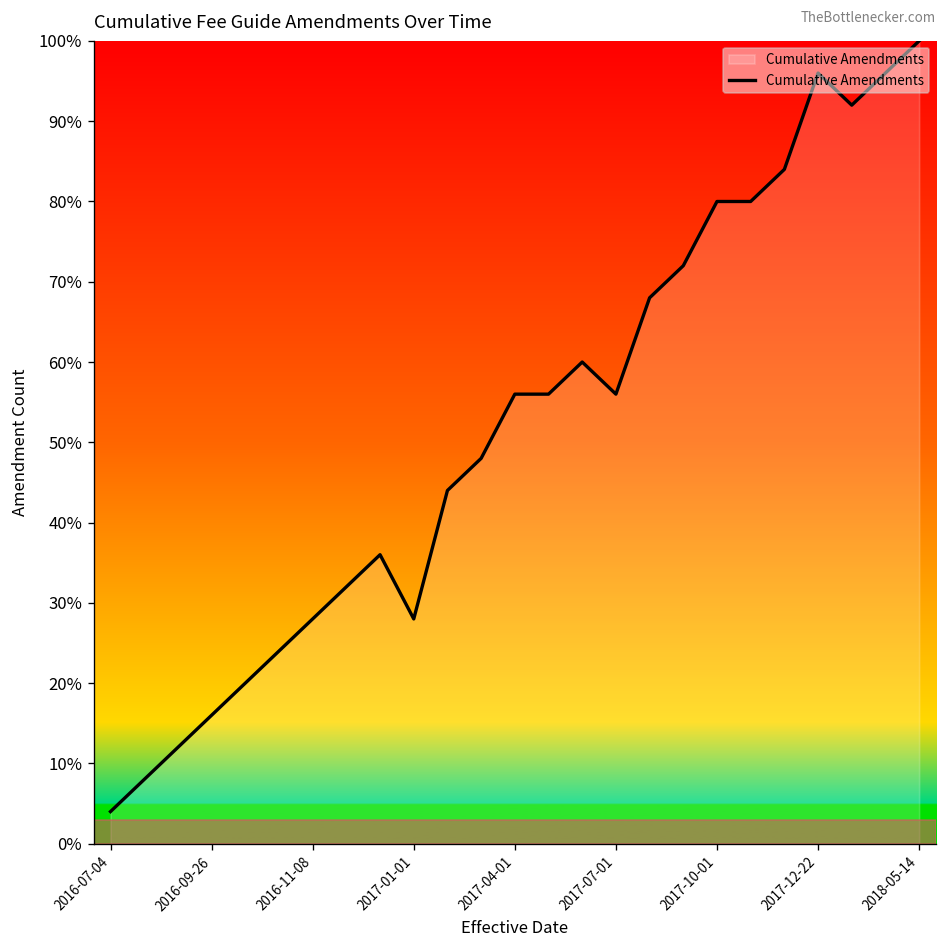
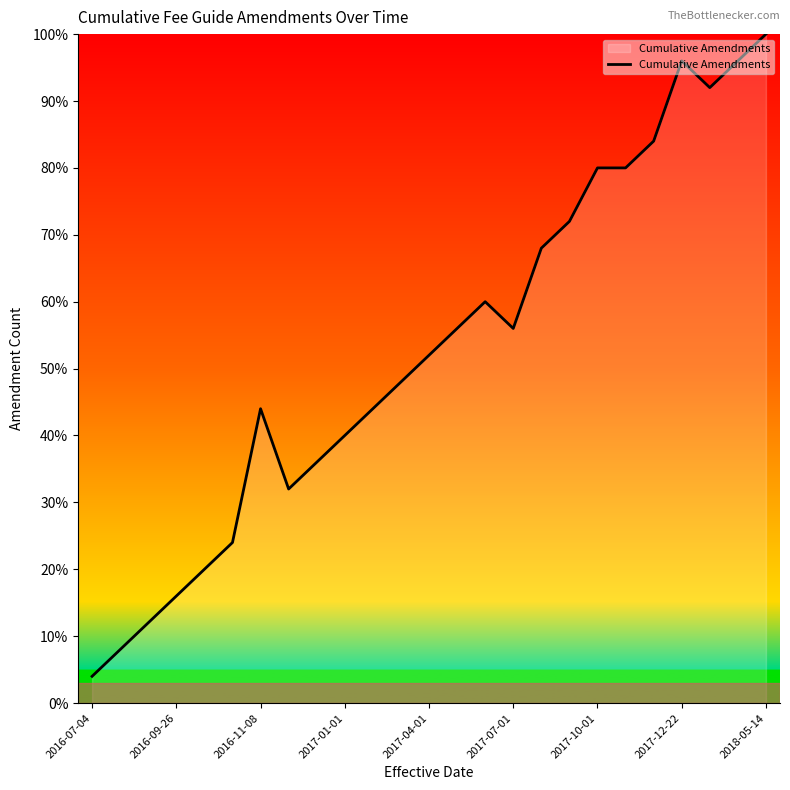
  {
    "2016-07-04": "4%",
    "2016-09-26": "16%",
-   "2016-11-08": "28%",
-   "2017-01-01": "28%",
-   "2017-04-01": "56%",
+   "2016-11-08": "44%",
+   "2017-01-01": "40%",
+   "2017-04-01": "52%",
    "2017-07-01": "56%",
    "2017-10-01": "80%",
    "2018-05-14": "100%"
  }
